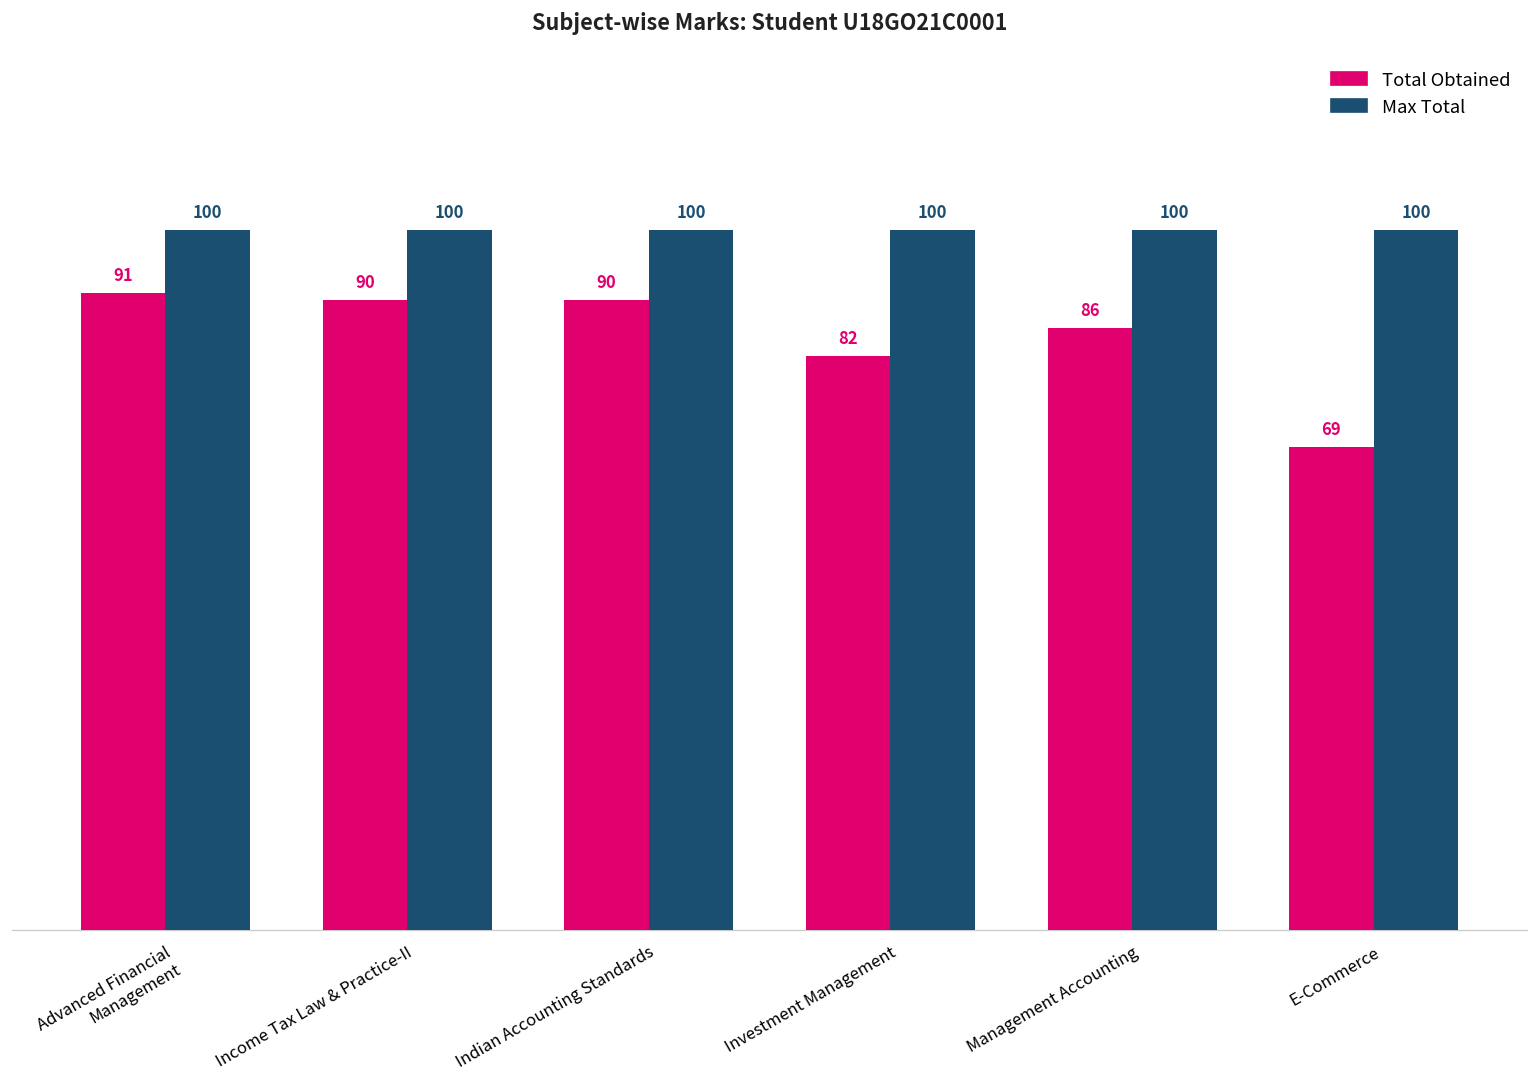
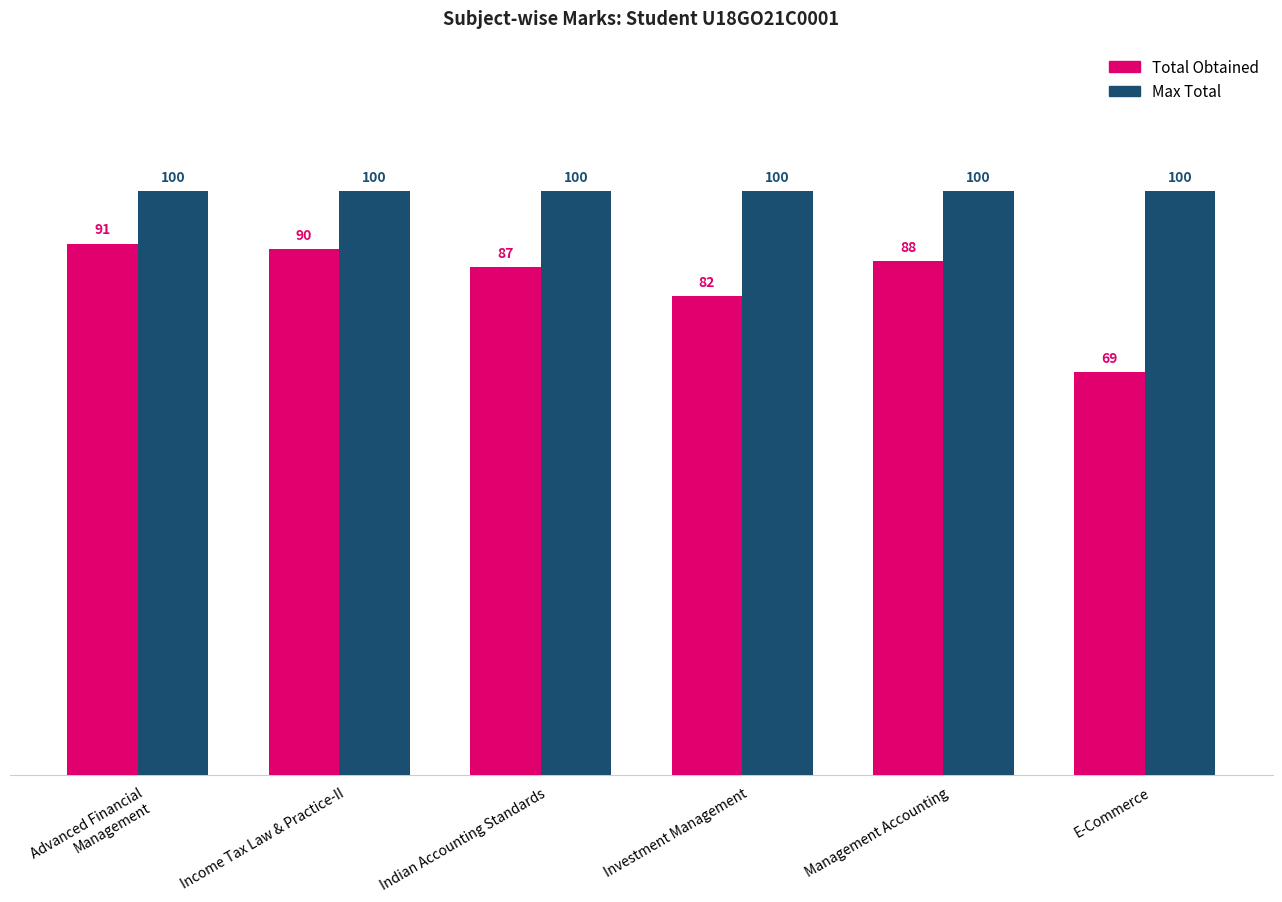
  {
    "Total Obtained": {
      "Advanced Financial Management": 91,
      "Income Tax Law & Practice-II": 90,
-     "Indian Accounting Standards": 90,
+     "Indian Accounting Standards": 87,
      "Investment Management": 82,
-     "Management Accounting": 86,
+     "Management Accounting": 88,
      "E-Commerce": 69
    },
    "Max Total": {
      "Advanced Financial Management": 100,
      "Income Tax Law & Practice-II": 100,
      "Indian Accounting Standards": 100,
      "Investment Management": 100,
      "Management Accounting": 100,
      "E-Commerce": 100
    }
  }
